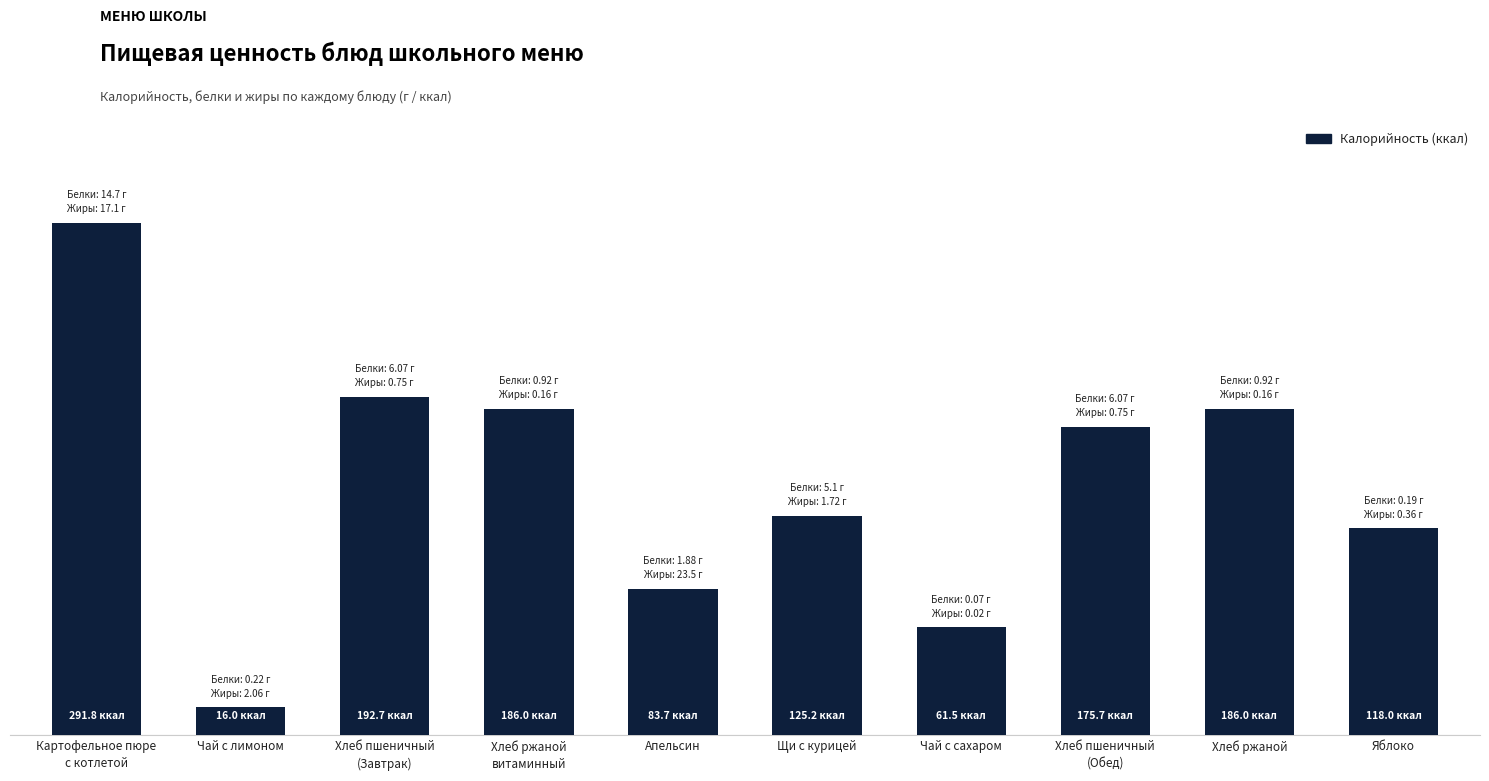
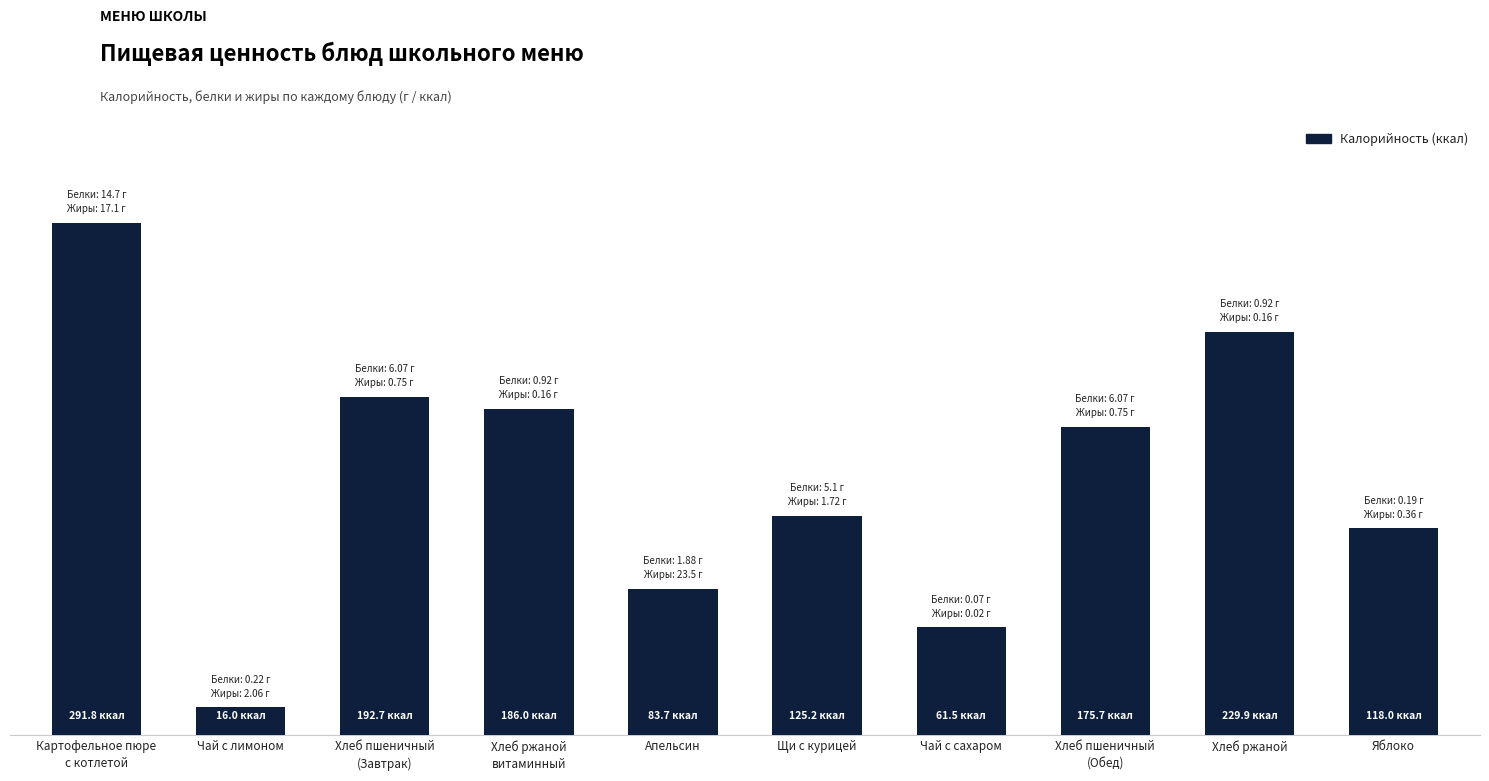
  {
    "Картофельное пюре с котлетой": 291.8,
    "Чай с лимоном": 16.0,
    "Хлеб пшеничный (Завтрак)": 192.7,
    "Хлеб ржаной витаминный": 186.0,
    "Апельсин": 83.7,
    "Щи с курицей": 125.2,
    "Чай с сахаром": 61.5,
    "Хлеб пшеничный (Обед)": 175.7,
-   "Хлеб ржаной": 186.0,
+   "Хлеб ржаной": 229.9,
    "Яблоко": 118.0
  }
